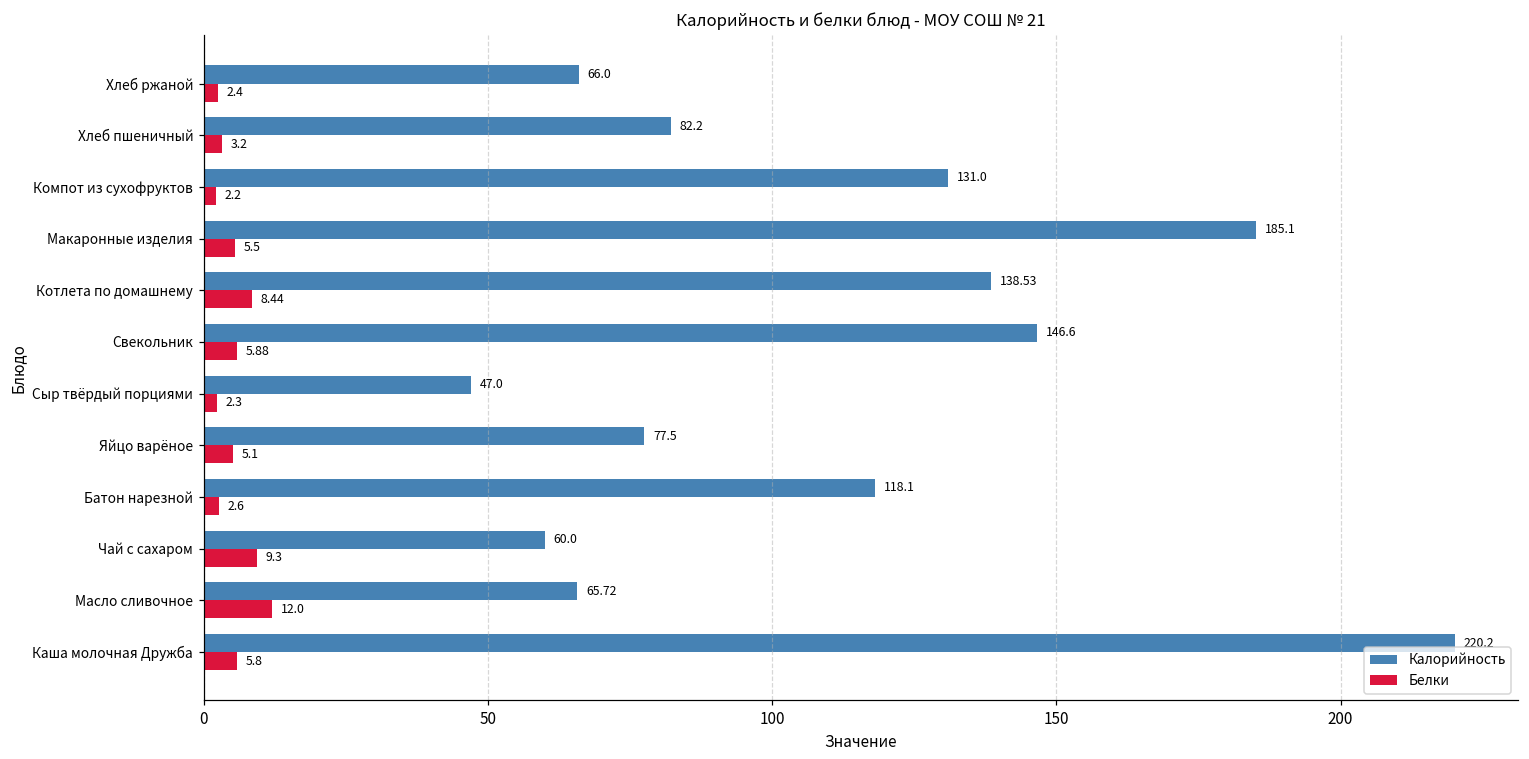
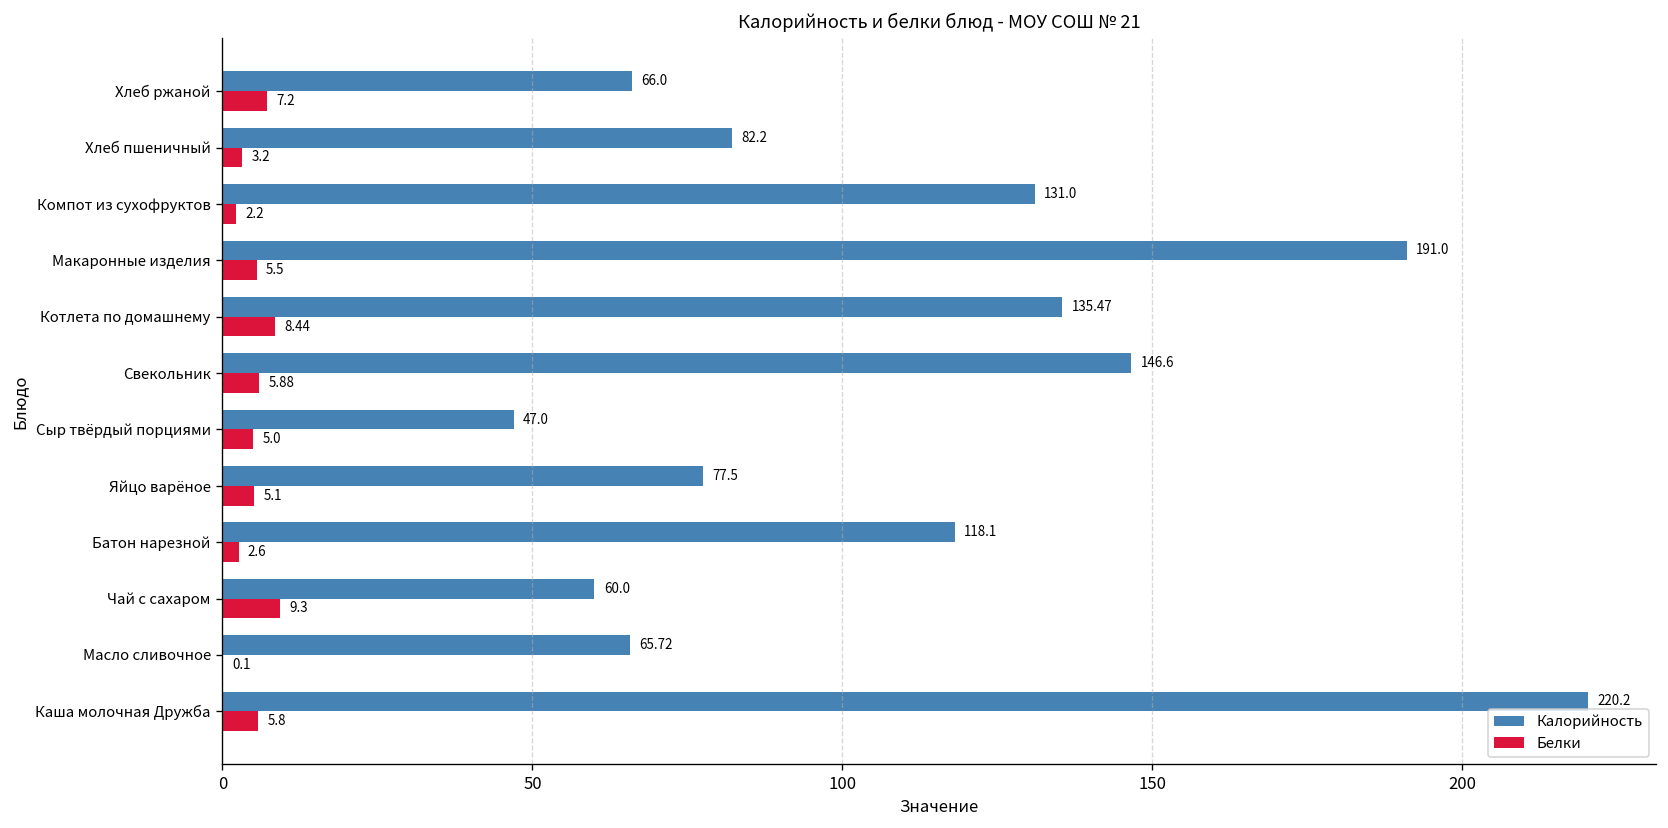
  {
    "Калорийность": {
      "Хлеб ржаной": 66.0,
      "Хлеб пшеничный": 82.2,
      "Компот из сухофруктов": 131.0,
-     "Макаронные изделия": 185.1,
-     "Котлета по домашнему": 138.53,
+     "Макаронные изделия": 191.0,
+     "Котлета по домашнему": 135.47,
      "Свекольник": 146.6,
      "Сыр твёрдый порциями": 47.0,
      "Яйцо варёное": 77.5,
      "Батон нарезной": 118.1,
      "Чай с сахаром": 60.0,
      "Масло сливочное": 65.72
    },
    "Белки": {
-     "Хлеб ржаной": 2.4,
+     "Хлеб ржаной": 7.2,
      "Хлеб пшеничный": 3.2,
      "Компот из сухофруктов": 2.2,
      "Макаронные изделия": 5.5,
      "Котлета по домашнему": 8.44,
      "Свекольник": 5.88,
-     "Сыр твёрдый порциями": 2.3,
+     "Сыр твёрдый порциями": 5.0,
      "Яйцо варёное": 5.1,
      "Батон нарезной": 2.6,
      "Чай с сахаром": 9.3,
-     "Масло сливочное": 12.0,
+     "Масло сливочное": 0.1,
      "Каша молочная Дружба": 5.8
    }
  }
